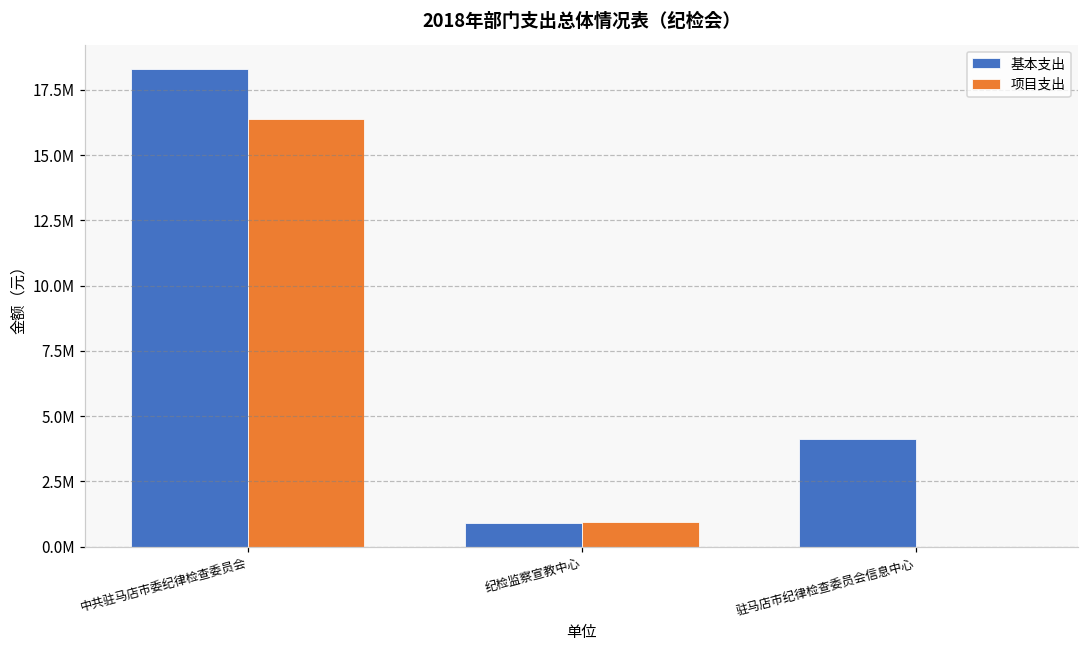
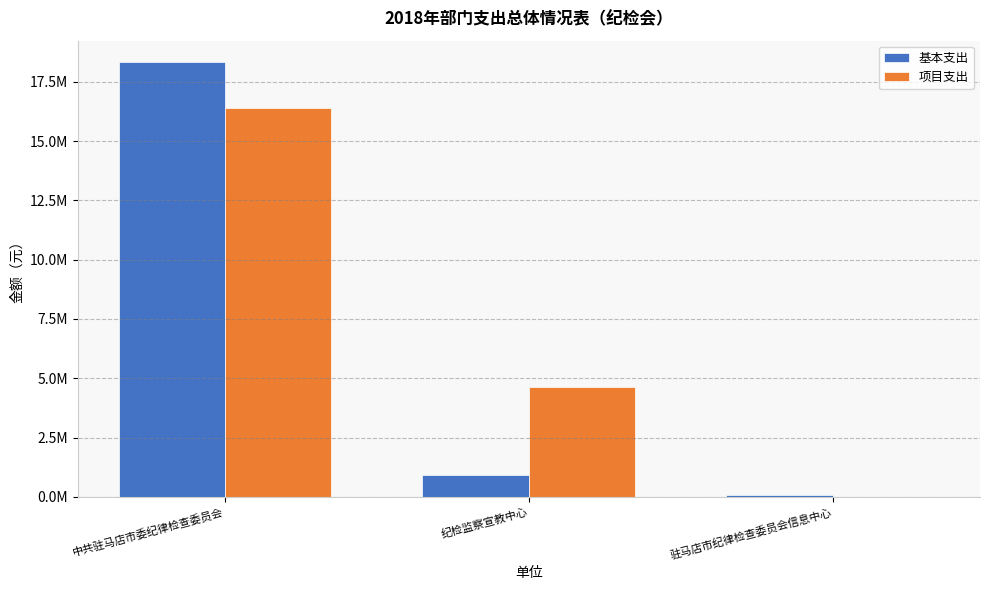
  {
    "基本支出": {
      "中共驻马店市委纪律检查委员会": 18300000,
      "纪检监察宣教中心": 900000,
-     "驻马店市纪律检查委员会信息中心": 4100000
+     "驻马店市纪律检查委员会信息中心": 100000
    },
    "项目支出": {
      "中共驻马店市委纪律检查委员会": 16400000,
-     "纪检监察宣教中心": 1000000,
+     "纪检监察宣教中心": 4700000,
      "驻马店市纪律检查委员会信息中心": 0
    }
  }
